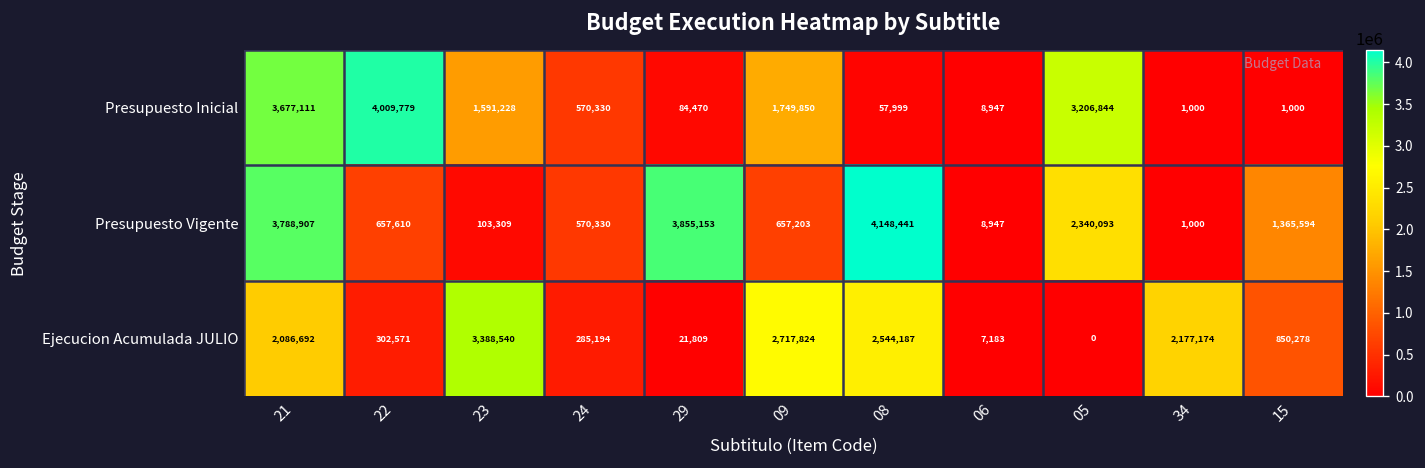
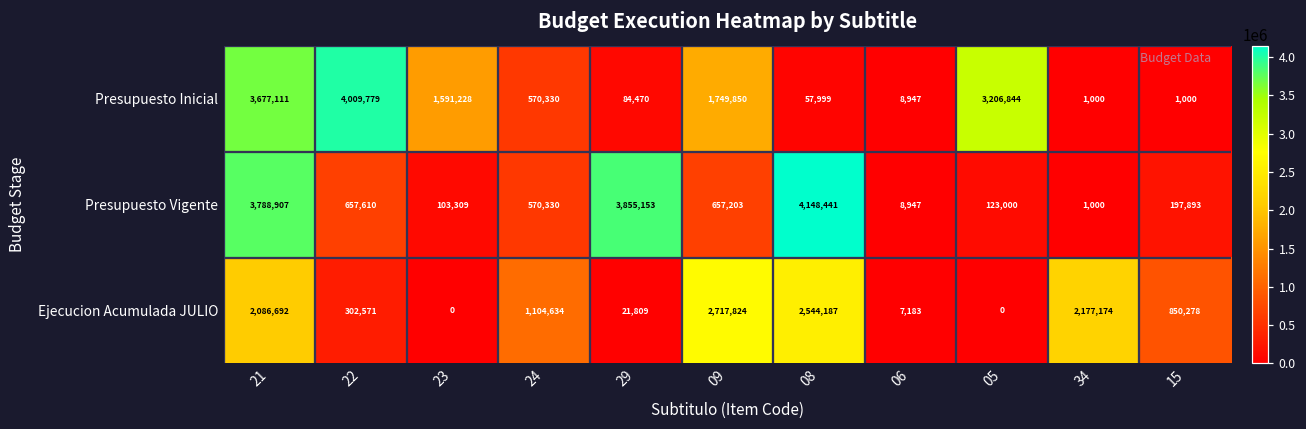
  {
    "Presupuesto Inicial": {
      "21": "3,677,111",
      "22": "4,009,779",
      "23": "1,591,228",
      "24": "570,330",
      "29": "84,470",
      "09": "1,749,850",
      "08": "57,999",
      "06": "8,947",
      "05": "3,206,844",
      "34": "1,000"
    },
    "Presupuesto Vigente": {
      "21": "3,788,907",
      "22": "657,610",
      "23": "103,309",
      "24": "570,330",
      "29": "3,855,153",
      "09": "657,203",
      "08": "4,148,441",
      "06": "8,947",
-     "05": "2,340,093",
+     "05": "123,000",
      "34": "1,000",
-     "15": "1,365,594"
+     "15": "197,893"
    },
    "Ejecucion Acumulada JULIO": {
      "21": "2,086,692",
      "22": "302,571",
-     "23": "3,388,540",
-     "24": "285,194",
+     "23": "0",
+     "24": "1,104,634",
      "29": "21,809",
      "09": "2,717,824",
      "08": "2,544,187",
      "06": "7,183",
      "05": "0",
      "34": "2,177,174",
      "15": "850,278"
    }
  }
